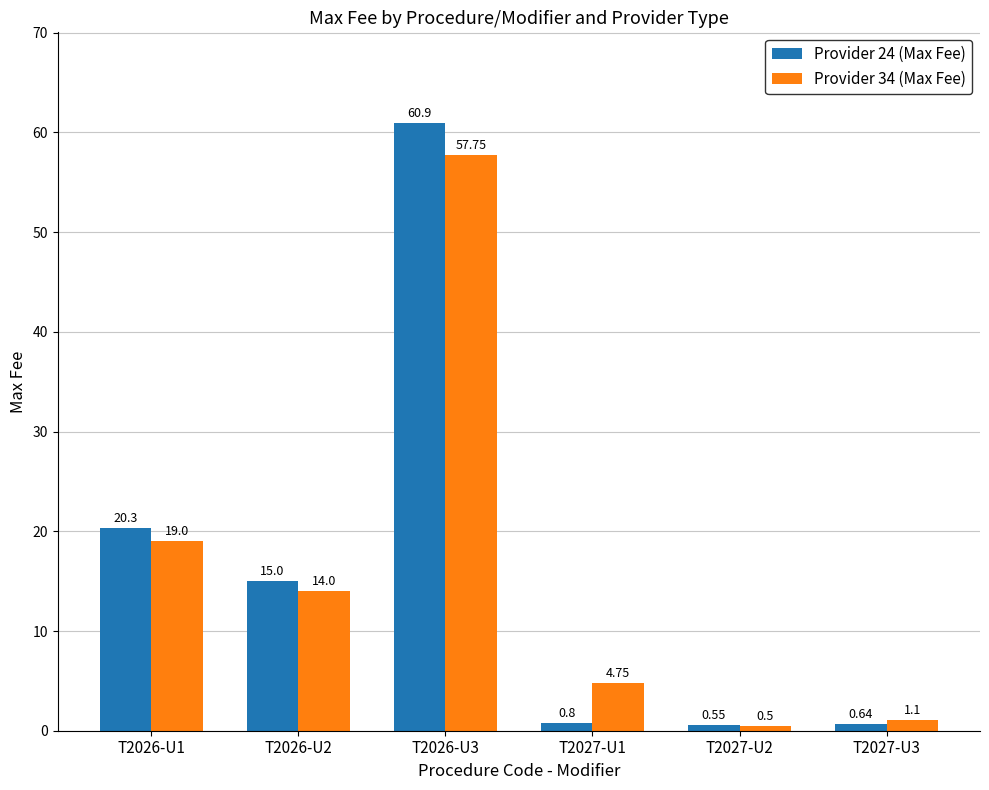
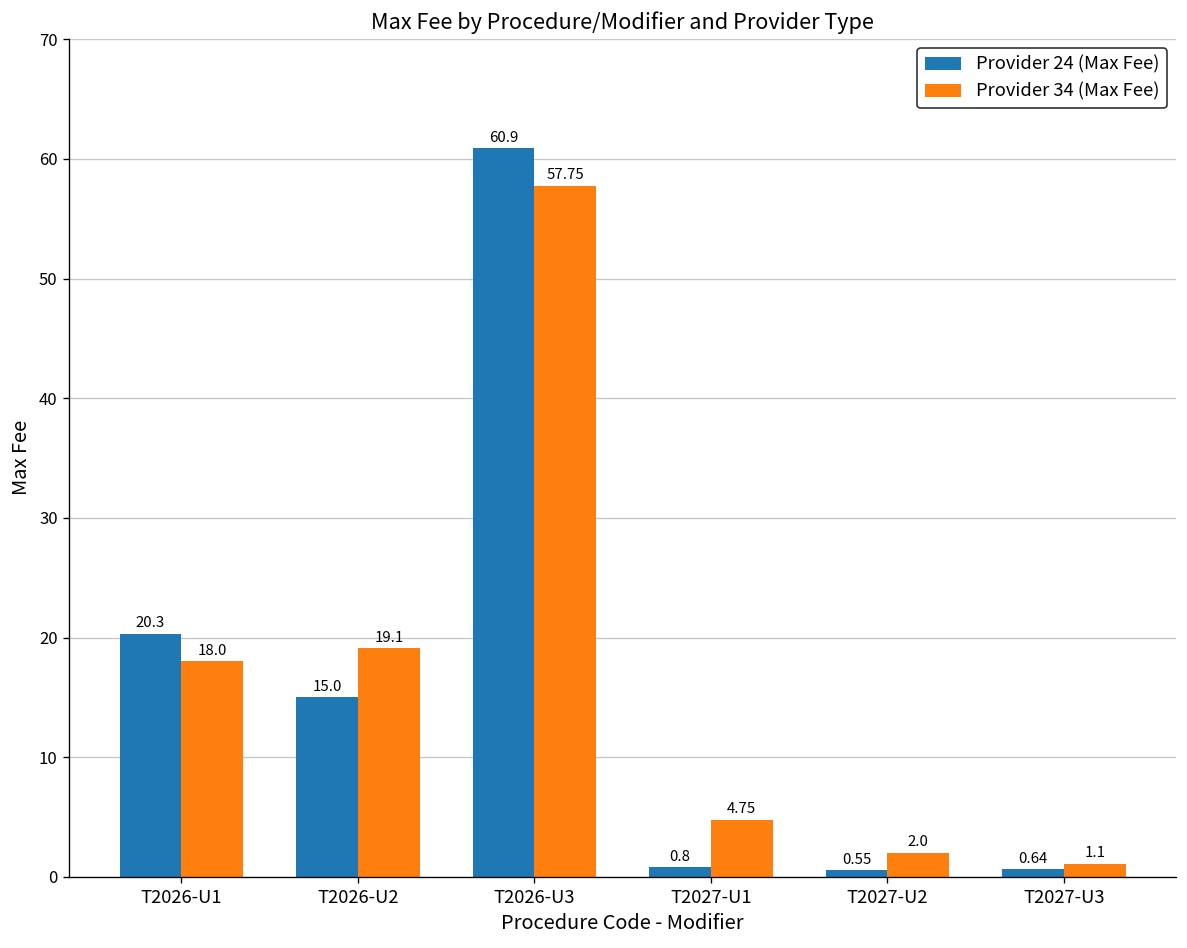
  {
    "Provider 24 (Max Fee)": {
      "T2026-U1": 20.3,
      "T2026-U2": 15.0,
      "T2026-U3": 60.9,
      "T2027-U1": 0.8,
      "T2027-U2": 0.55,
      "T2027-U3": 0.64
    },
    "Provider 34 (Max Fee)": {
-     "T2026-U1": 19.0,
-     "T2026-U2": 14.0,
+     "T2026-U1": 18.0,
+     "T2026-U2": 19.1,
      "T2026-U3": 57.75,
      "T2027-U1": 4.75,
-     "T2027-U2": 0.5,
+     "T2027-U2": 2.0,
      "T2027-U3": 1.1
    }
  }
